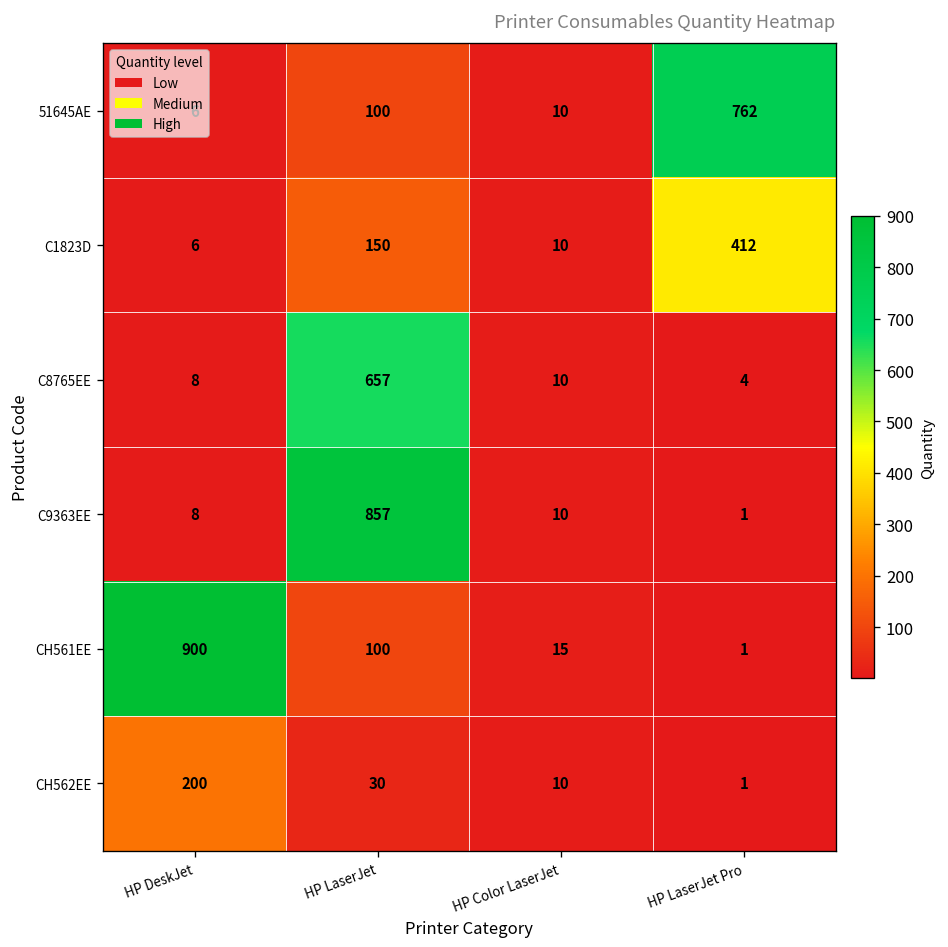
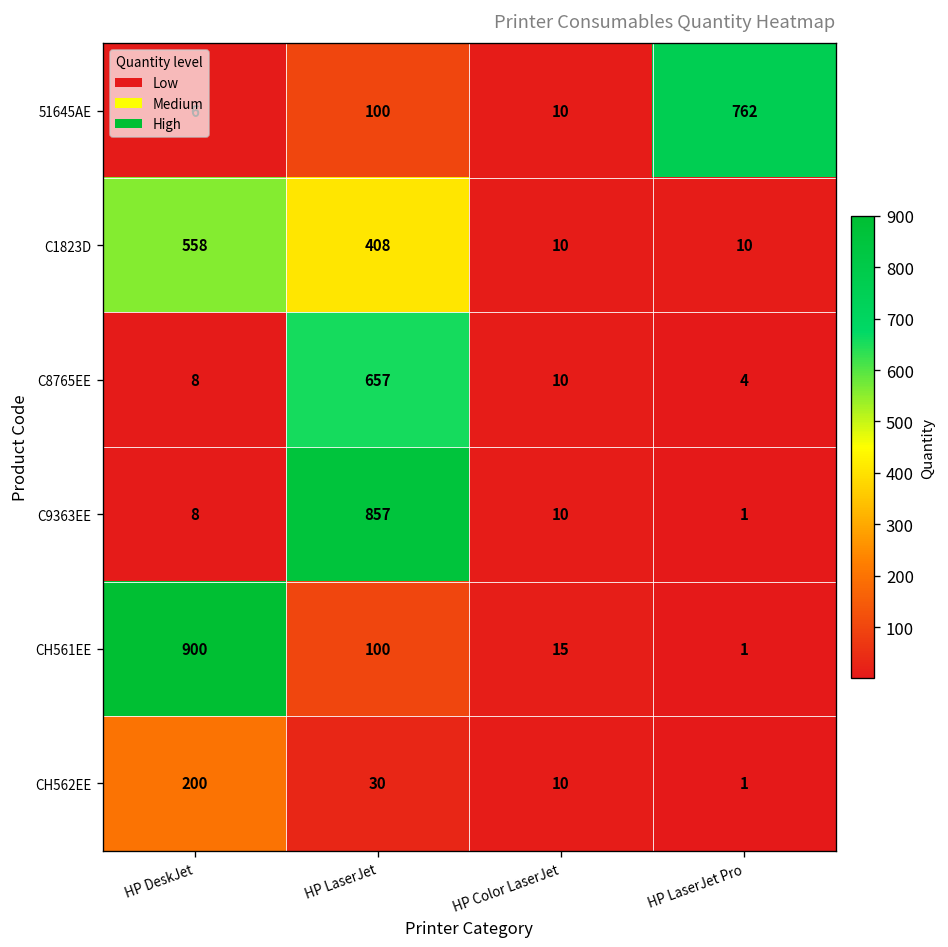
  {
    "51645AE": {
      "HP LaserJet": 100,
      "HP Color LaserJet": 10,
      "HP LaserJet Pro": 762
    },
    "C1823D": {
-     "HP DeskJet": 6,
-     "HP LaserJet": 150,
+     "HP DeskJet": 558,
+     "HP LaserJet": 408,
      "HP Color LaserJet": 10,
-     "HP LaserJet Pro": 412
+     "HP LaserJet Pro": 10
    },
    "C8765EE": {
      "HP DeskJet": 8,
      "HP LaserJet": 657,
      "HP Color LaserJet": 10,
      "HP LaserJet Pro": 4
    },
    "C9363EE": {
      "HP DeskJet": 8,
      "HP LaserJet": 857,
      "HP Color LaserJet": 10,
      "HP LaserJet Pro": 1
    },
    "CH561EE": {
      "HP DeskJet": 900,
      "HP LaserJet": 100,
      "HP Color LaserJet": 15,
      "HP LaserJet Pro": 1
    },
    "CH562EE": {
      "HP DeskJet": 200,
      "HP LaserJet": 30,
      "HP Color LaserJet": 10,
      "HP LaserJet Pro": 1
    }
  }
